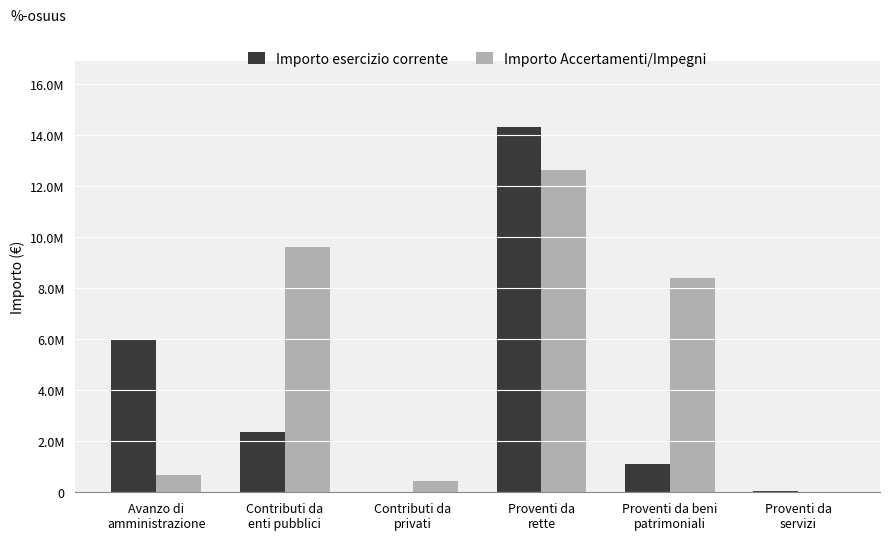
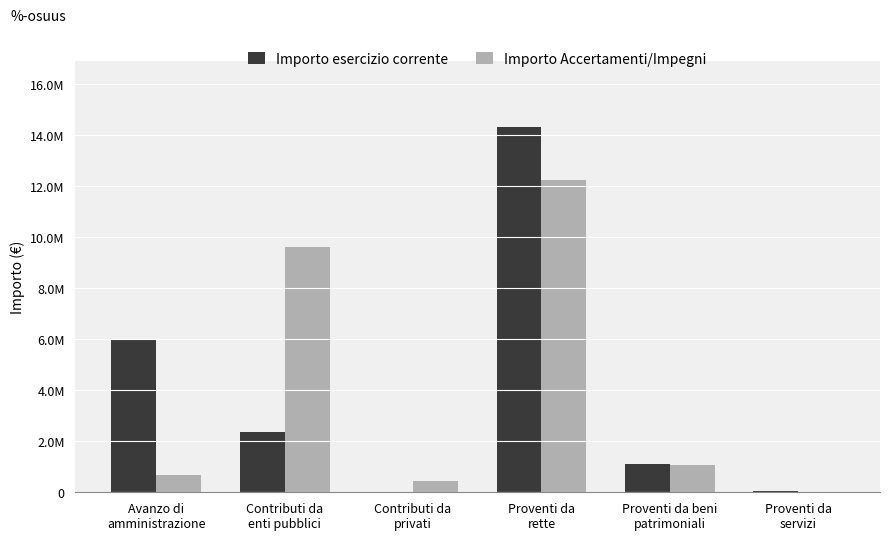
  {
    "Importo esercizio corrente": {
      "Avanzo di amministrazione": 6000000,
      "Contributi da enti pubblici": 2400000,
      "Proventi da rette": 14300000,
      "Proventi da beni patrimoniali": 1100000
    },
    "Importo Accertamenti/Impegni": {
      "Avanzo di amministrazione": 700000,
      "Contributi da enti pubblici": 9600000,
      "Contributi da privati": 400000,
-     "Proventi da rette": 12600000,
-     "Proventi da beni patrimoniali": 8400000
+     "Proventi da rette": 12200000,
+     "Proventi da beni patrimoniali": 1100000
    }
  }
